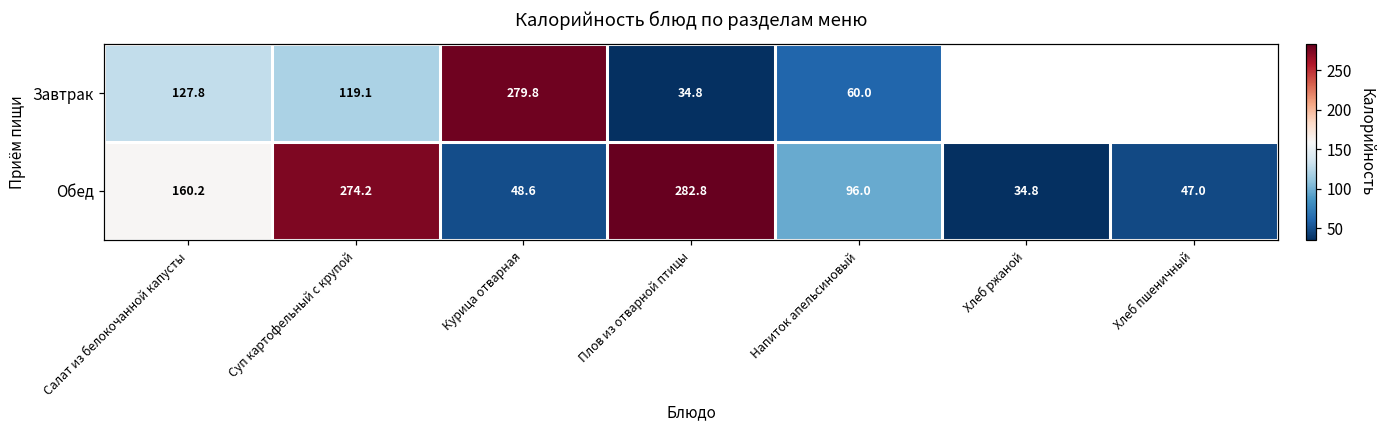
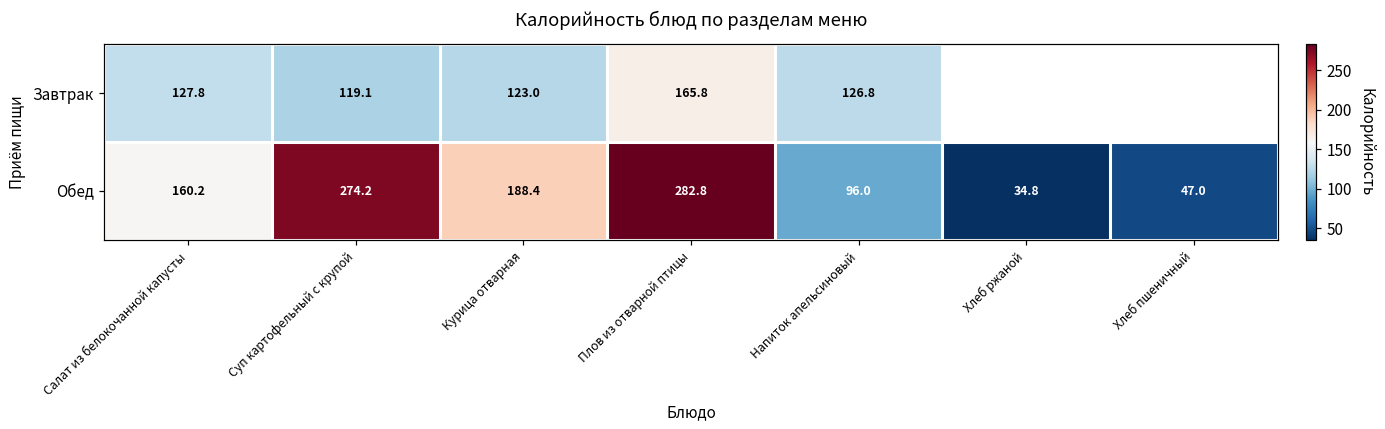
  {
    "Завтрак": {
      "Салат из белокочанной капусты": 127.8,
      "Суп картофельный с крупой": 119.1,
-     "Курица отварная": 279.8,
-     "Плов из отварной птицы": 34.8,
-     "Напиток апельсиновый": 60.0
+     "Курица отварная": 123.0,
+     "Плов из отварной птицы": 165.8,
+     "Напиток апельсиновый": 126.8
    },
    "Обед": {
      "Салат из белокочанной капусты": 160.2,
      "Суп картофельный с крупой": 274.2,
-     "Курица отварная": 48.6,
+     "Курица отварная": 188.4,
      "Плов из отварной птицы": 282.8,
      "Напиток апельсиновый": 96.0,
      "Хлеб ржаной": 34.8,
      "Хлеб пшеничный": 47.0
    }
  }
